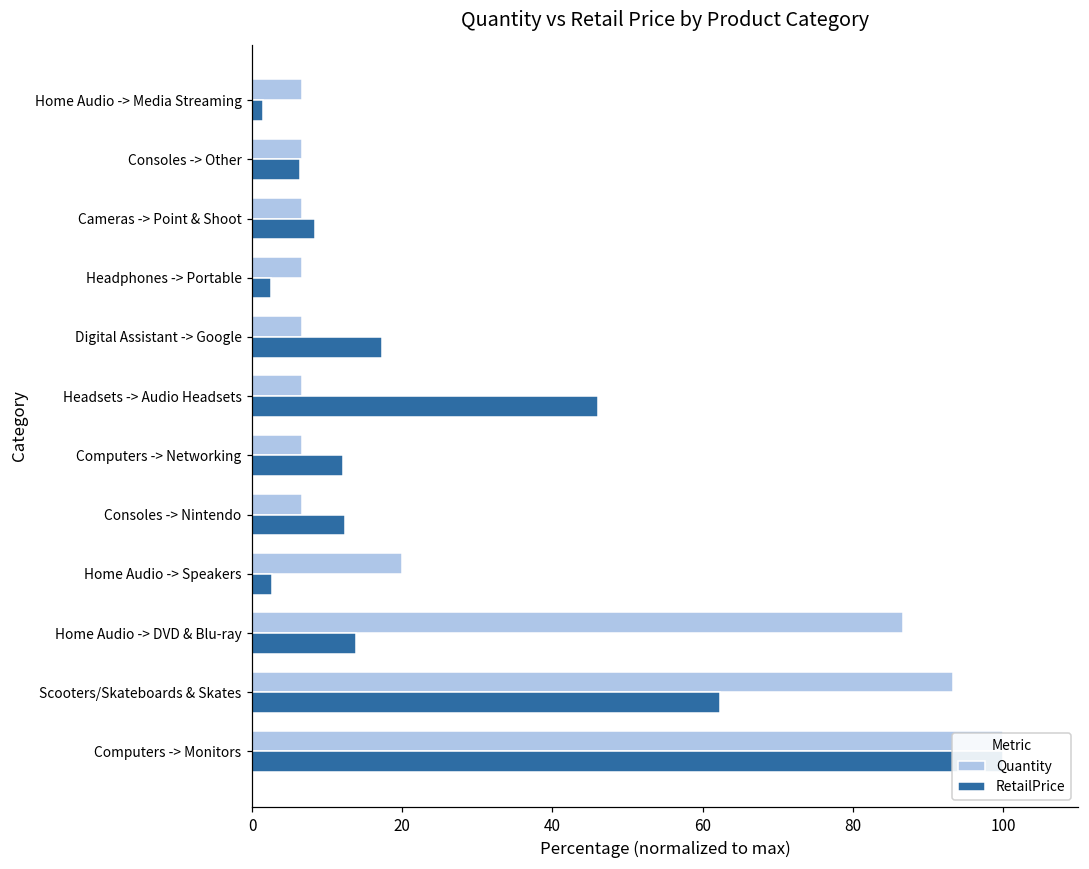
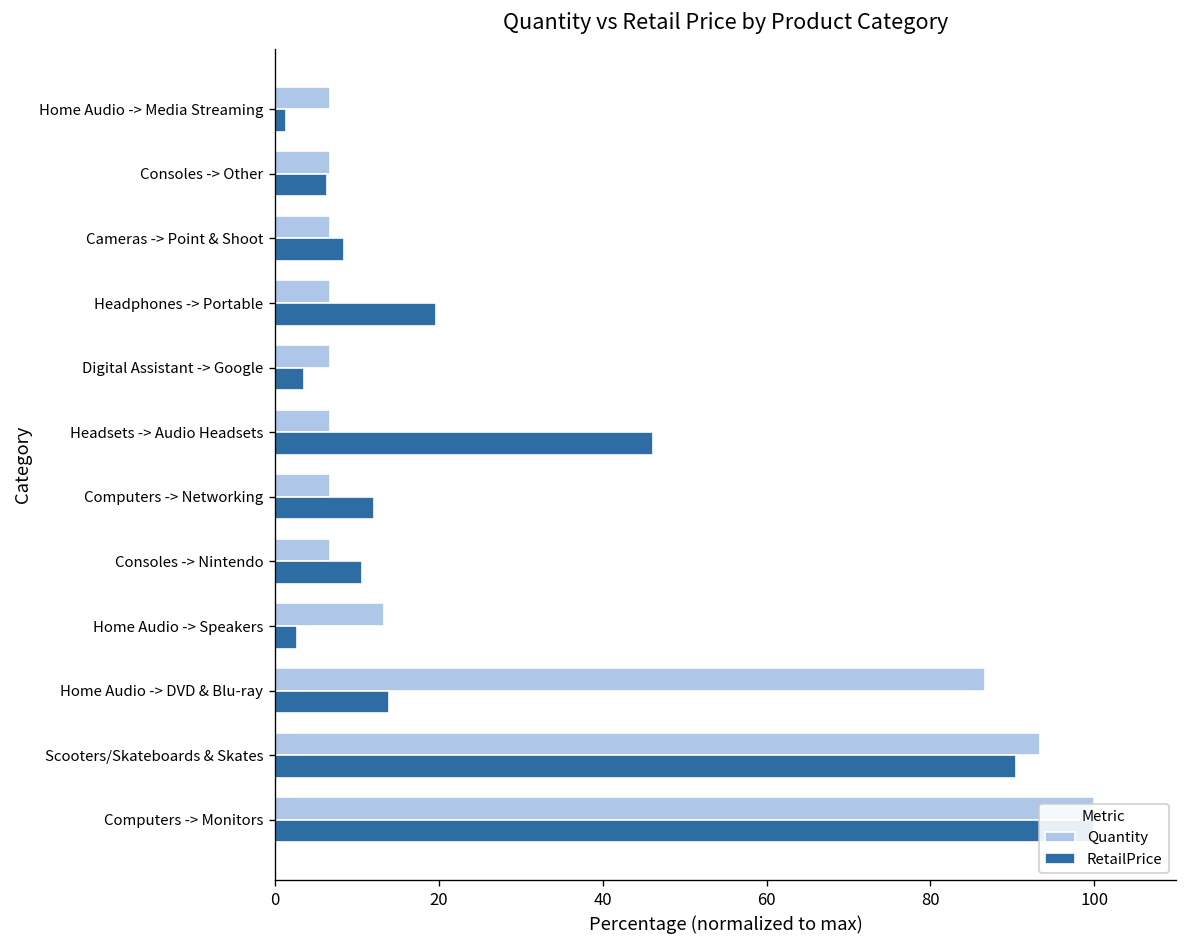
  {
    "Quantity": {
      "Home Audio -> Media Streaming": 7,
      "Consoles -> Other": 7,
      "Cameras -> Point & Shoot": 7,
      "Headphones -> Portable": 7,
      "Digital Assistant -> Google": 7,
      "Headsets -> Audio Headsets": 7,
      "Computers -> Networking": 7,
      "Consoles -> Nintendo": 7,
-     "Home Audio -> Speakers": 20,
+     "Home Audio -> Speakers": 13,
      "Home Audio -> DVD & Blu-ray": 87,
      "Scooters/Skateboards & Skates": 93
    },
    "RetailPrice": {
      "Home Audio -> Media Streaming": 1,
      "Consoles -> Other": 6,
      "Cameras -> Point & Shoot": 8,
-     "Headphones -> Portable": 2,
-     "Digital Assistant -> Google": 17,
+     "Headphones -> Portable": 20,
+     "Digital Assistant -> Google": 4,
      "Headsets -> Audio Headsets": 46,
      "Computers -> Networking": 12,
-     "Consoles -> Nintendo": 12,
+     "Consoles -> Nintendo": 11,
      "Home Audio -> Speakers": 3,
      "Home Audio -> DVD & Blu-ray": 14,
-     "Scooters/Skateboards & Skates": 62
+     "Scooters/Skateboards & Skates": 90
    }
  }
